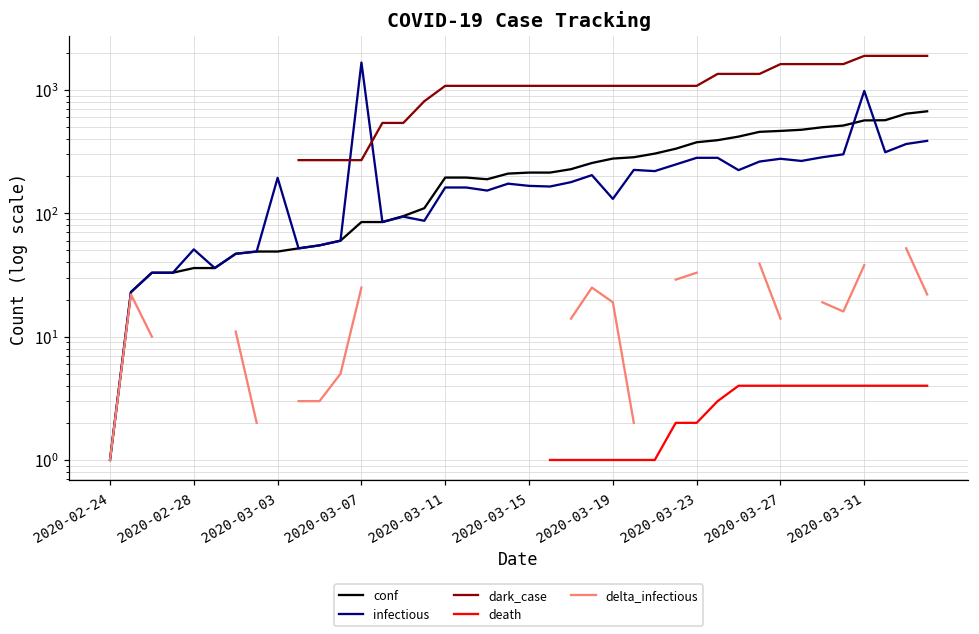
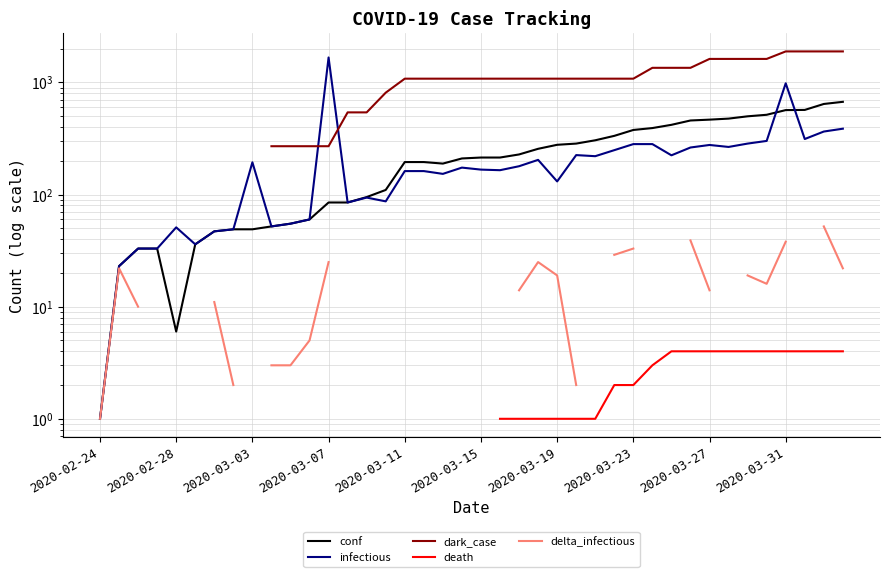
  {
    "conf": {
-     "2020-02-28": 36,
+     "2020-02-28": 6,
      "2020-03-03": 50,
      "2020-03-07": 90,
      "2020-03-11": 200,
      "2020-03-15": 210,
      "2020-03-19": 280,
      "2020-03-23": 380,
      "2020-03-27": 470,
      "2020-03-31": 600
    },
    "infectious": {
      "2020-02-28": 50,
      "2020-03-03": 190,
      "2020-03-07": 1700,
      "2020-03-11": 160,
      "2020-03-15": 170,
      "2020-03-19": 130,
      "2020-03-23": 280,
      "2020-03-27": 280,
      "2020-03-31": 1000
    },
    "dark_case": {
      "2020-03-07": 270,
      "2020-03-11": 1100,
      "2020-03-15": 1100,
      "2020-03-19": 1100,
      "2020-03-23": 1100,
      "2020-03-27": 1600,
      "2020-03-31": 1900
    },
    "death": {
      "2020-03-19": 1,
      "2020-03-23": 2,
      "2020-03-27": 4,
      "2020-03-31": 4
    },
    "delta_infectious": {
      "2020-02-28": 3,
      "2020-03-07": 25,
      "2020-03-11": 80,
      "2020-03-19": 19,
      "2020-03-23": 33,
      "2020-03-27": 14,
      "2020-03-31": 38
    }
  }
